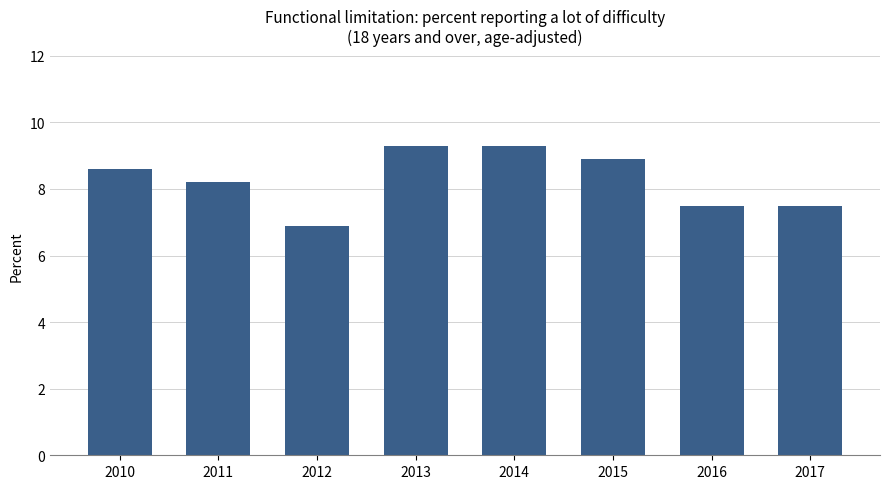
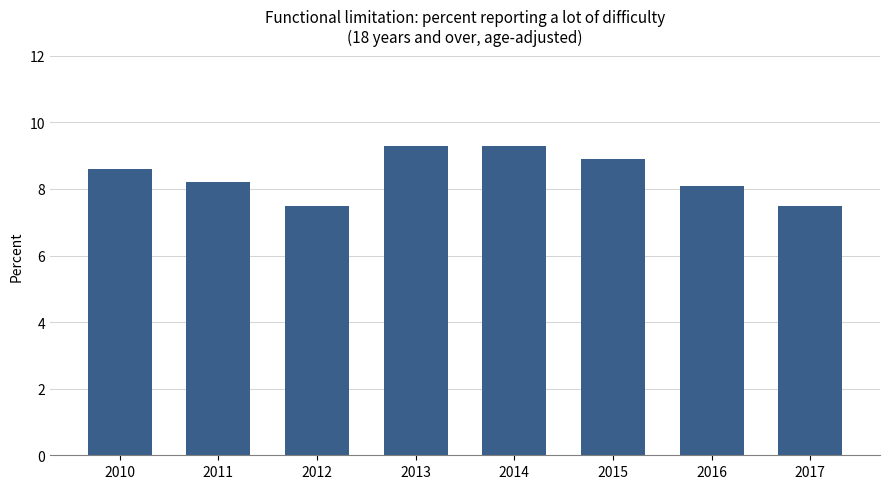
  {
    "2010": 8.6,
    "2011": 8.2,
-   "2012": 6.9,
+   "2012": 7.5,
    "2013": 9.3,
    "2014": 9.3,
    "2015": 8.9,
-   "2016": 7.5,
+   "2016": 8.1,
    "2017": 7.5
  }
